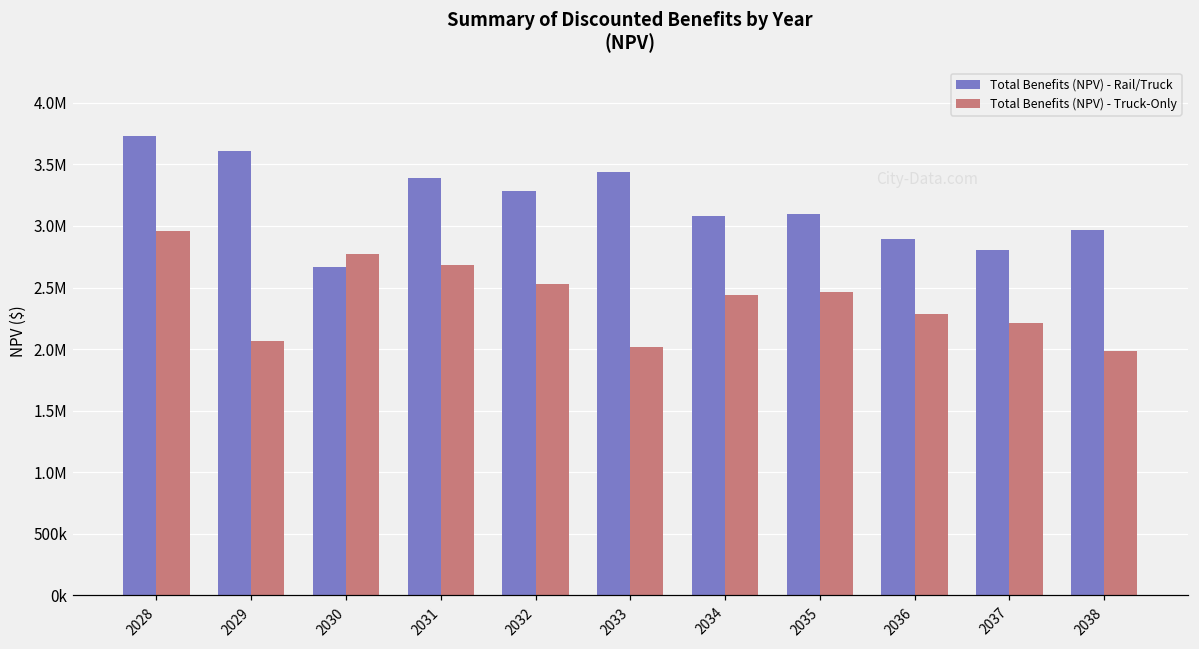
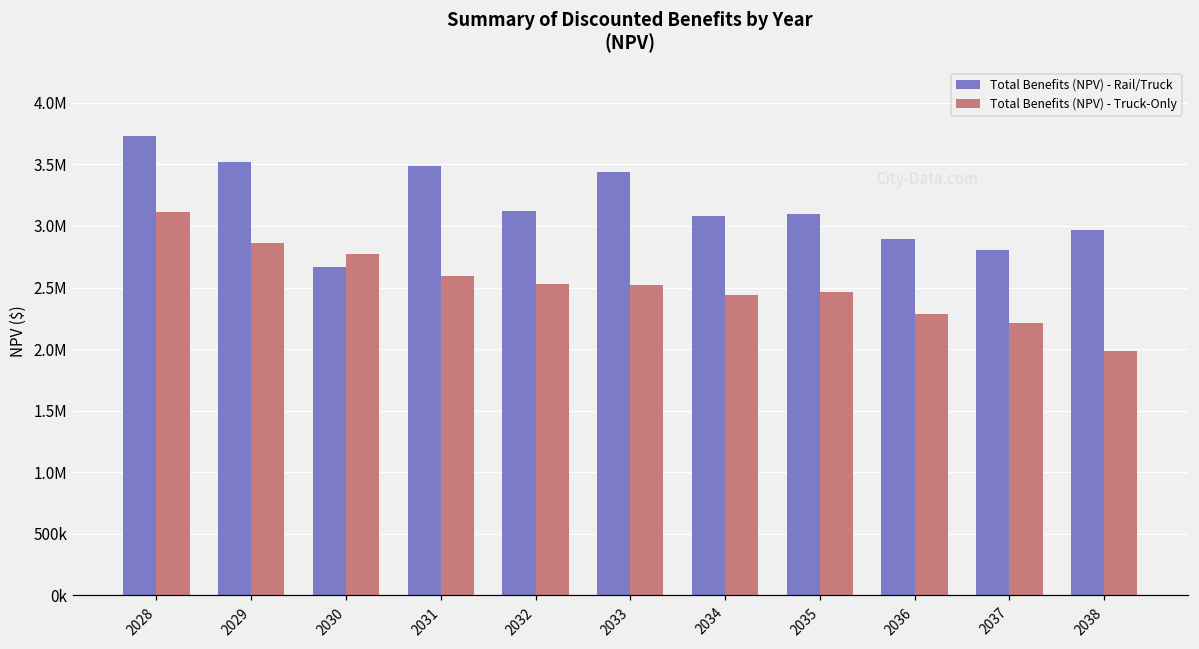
  {
    "Total Benefits (NPV) - Rail/Truck": {
      "2028": 3730000,
-     "2029": 3610000,
+     "2029": 3520000,
      "2030": 2670000,
-     "2031": 3390000,
-     "2032": 3290000,
+     "2031": 3480000,
+     "2032": 3120000,
      "2033": 3430000,
      "2034": 3080000,
      "2035": 3100000,
      "2036": 2890000,
      "2037": 2800000,
      "2038": 2970000
    },
    "Total Benefits (NPV) - Truck-Only": {
-     "2028": 2960000,
-     "2029": 2060000,
+     "2028": 3110000,
+     "2029": 2860000,
      "2030": 2770000,
-     "2031": 2690000,
+     "2031": 2590000,
      "2032": 2530000,
-     "2033": 2020000,
+     "2033": 2520000,
      "2034": 2440000,
      "2035": 2470000,
      "2036": 2290000,
      "2037": 2210000,
      "2038": 1980000
    }
  }
